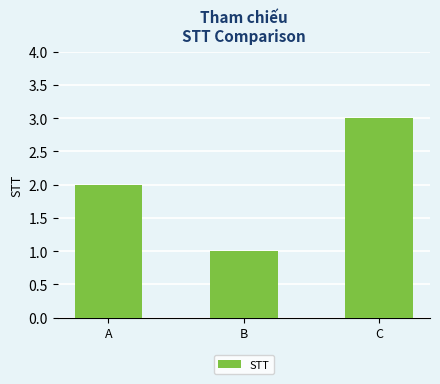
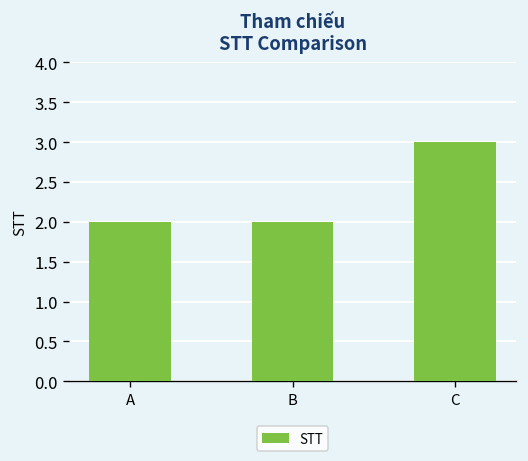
  {
    "A": 2,
-   "B": 1,
+   "B": 2,
    "C": 3
  }
